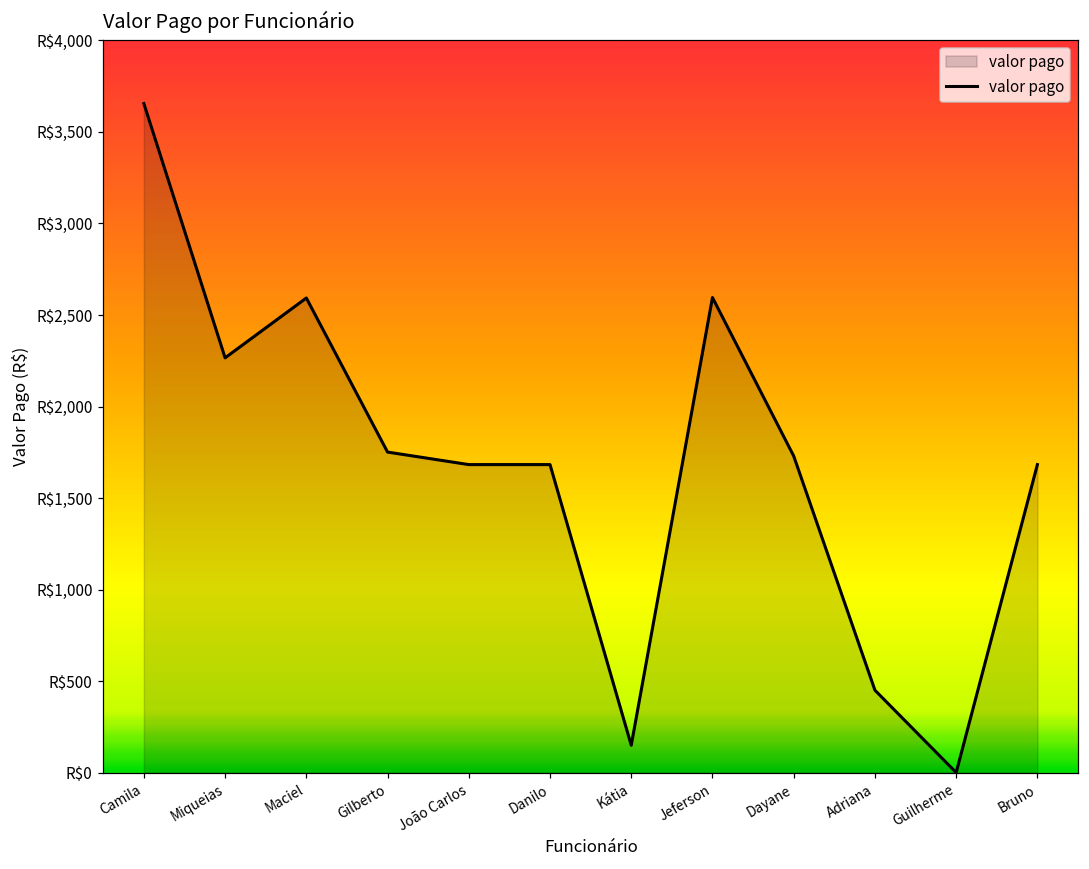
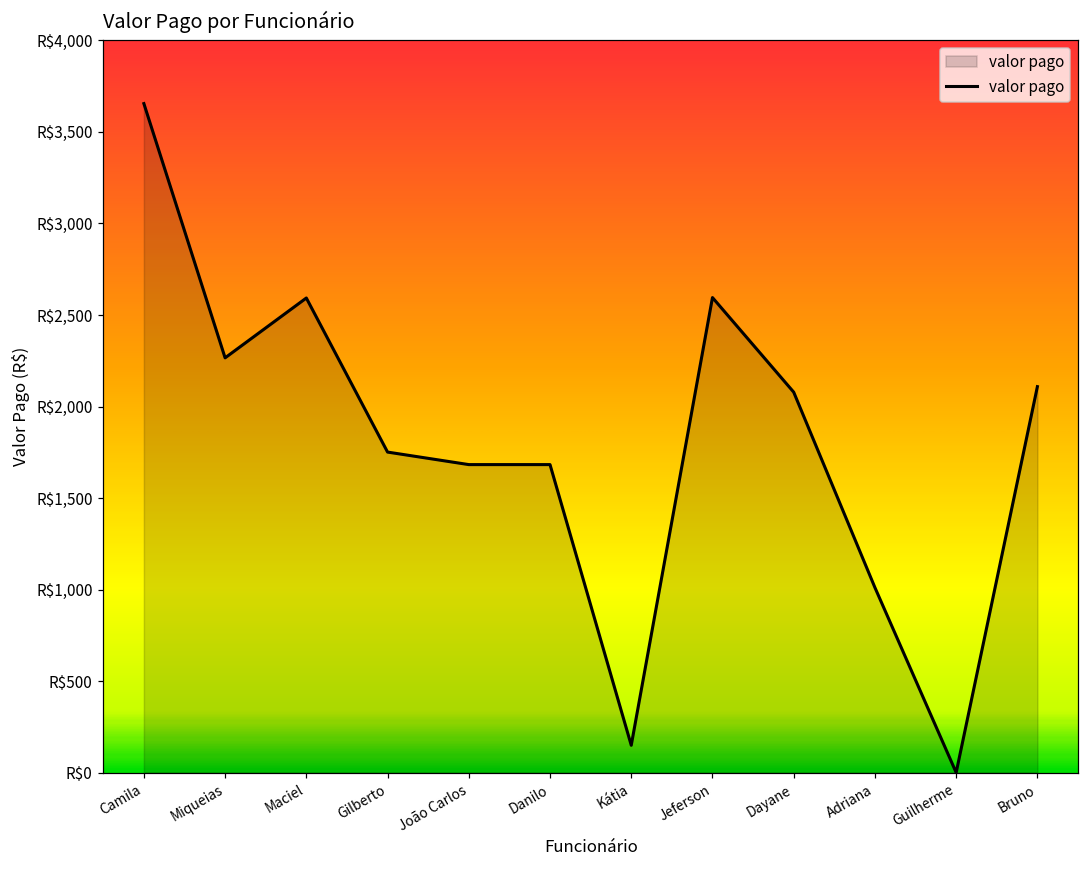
  {
    "Camila": "R$3,650",
    "Miqueias": "R$2,270",
    "Maciel": "R$2,590",
    "Gilberto": "R$1,750",
    "João Carlos": "R$1,680",
    "Danilo": "R$1,680",
    "Kátia": "R$150",
    "Jeferson": "R$2,600",
-   "Dayane": "R$1,730",
-   "Adriana": "R$450",
+   "Dayane": "R$2,080",
+   "Adriana": "R$1,010",
    "Guilherme": "R$0",
-   "Bruno": "R$1,680"
+   "Bruno": "R$2,110"
  }
